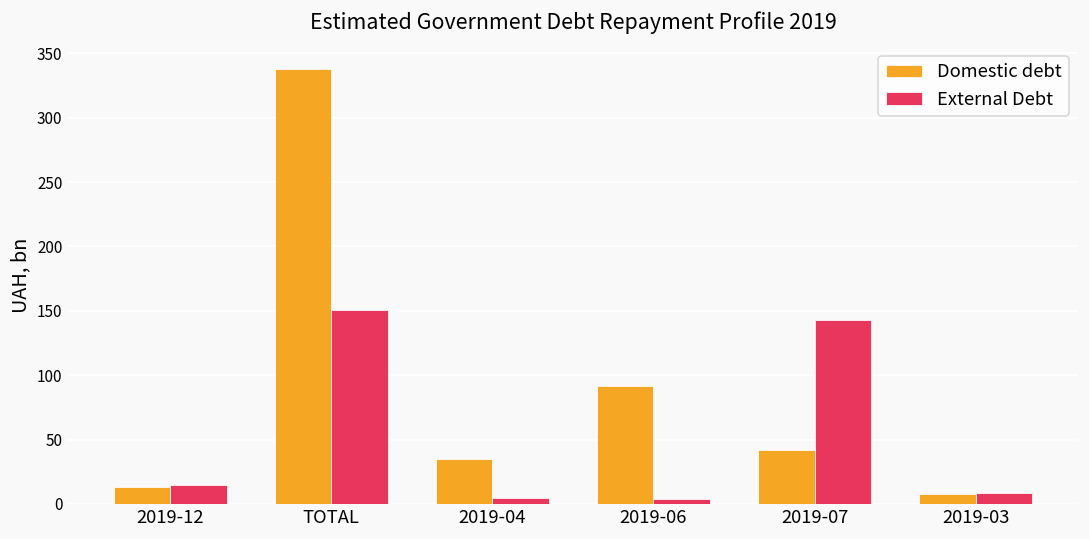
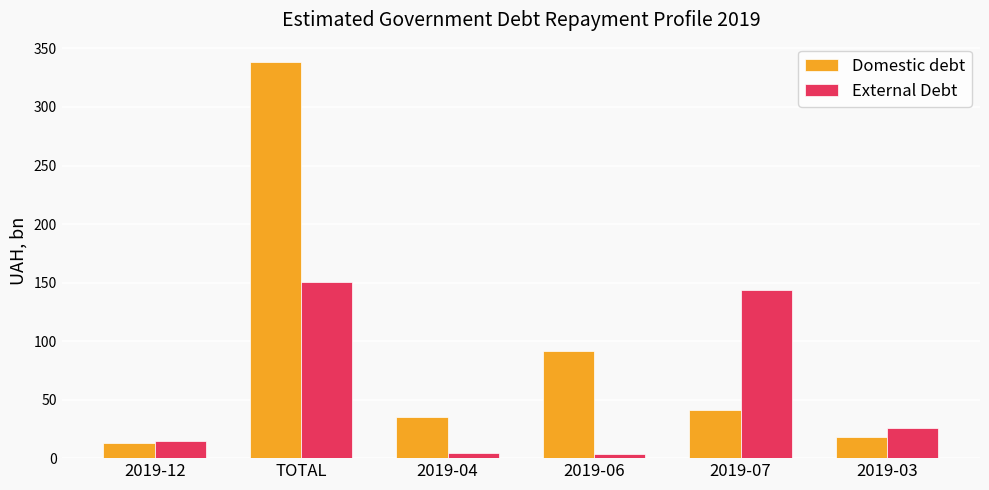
  {
    "Domestic debt": {
      "2019-12": 13,
      "TOTAL": 338,
      "2019-04": 35,
      "2019-06": 92,
      "2019-07": 42,
-     "2019-03": 8
+     "2019-03": 18
    },
    "External Debt": {
      "2019-12": 14,
      "TOTAL": 151,
      "2019-04": 4,
      "2019-06": 4,
      "2019-07": 143,
-     "2019-03": 8
+     "2019-03": 26
    }
  }
